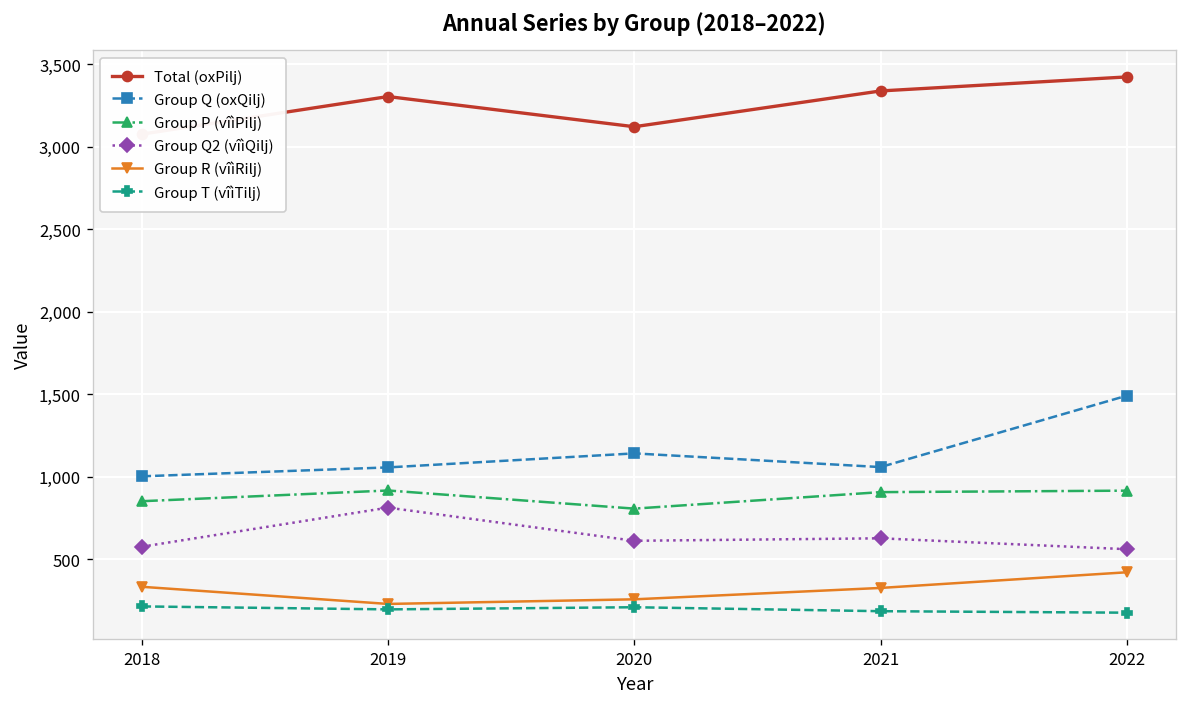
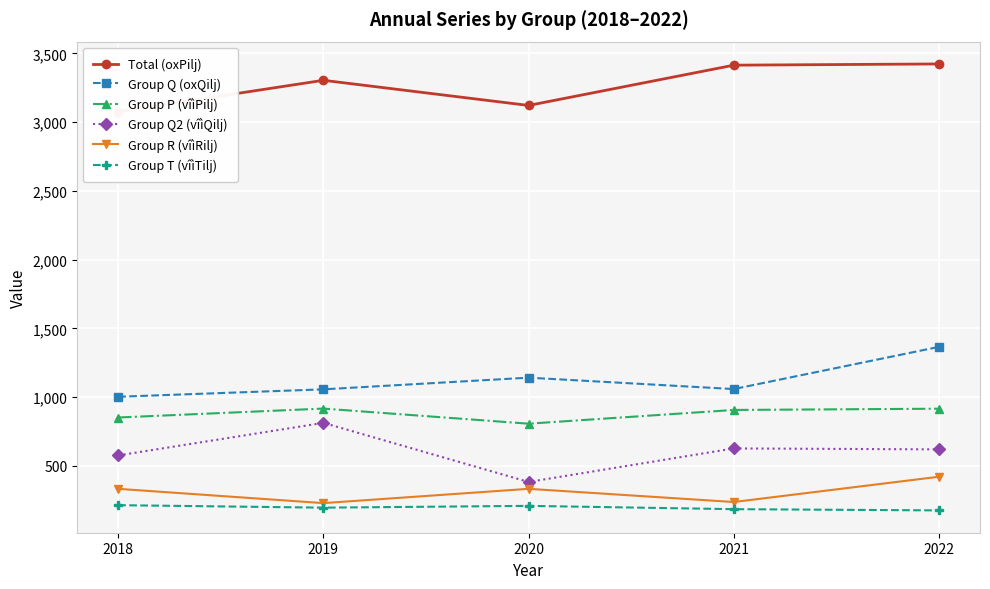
  {
    "Total (oxPilj)": {
      "2019": "3,310",
      "2020": "3,120",
-     "2021": "3,340",
+     "2021": "3,420",
      "2022": "3,420"
    },
    "Group Q (oxQilj)": {
      "2018": "1,000",
      "2019": "1,060",
      "2020": "1,140",
      "2021": "1,060",
-     "2022": "1,490"
+     "2022": "1,370"
    },
    "Group Q2 (vîìQilj)": {
      "2018": "580",
      "2019": "810",
-     "2020": "610",
+     "2020": "380",
      "2021": "630",
-     "2022": "560"
+     "2022": "620"
    },
    "Group R (vîìRilj)": {
      "2018": "330",
      "2019": "230",
-     "2020": "260",
-     "2021": "330",
+     "2020": "330",
+     "2021": "240",
      "2022": "420"
    }
  }
